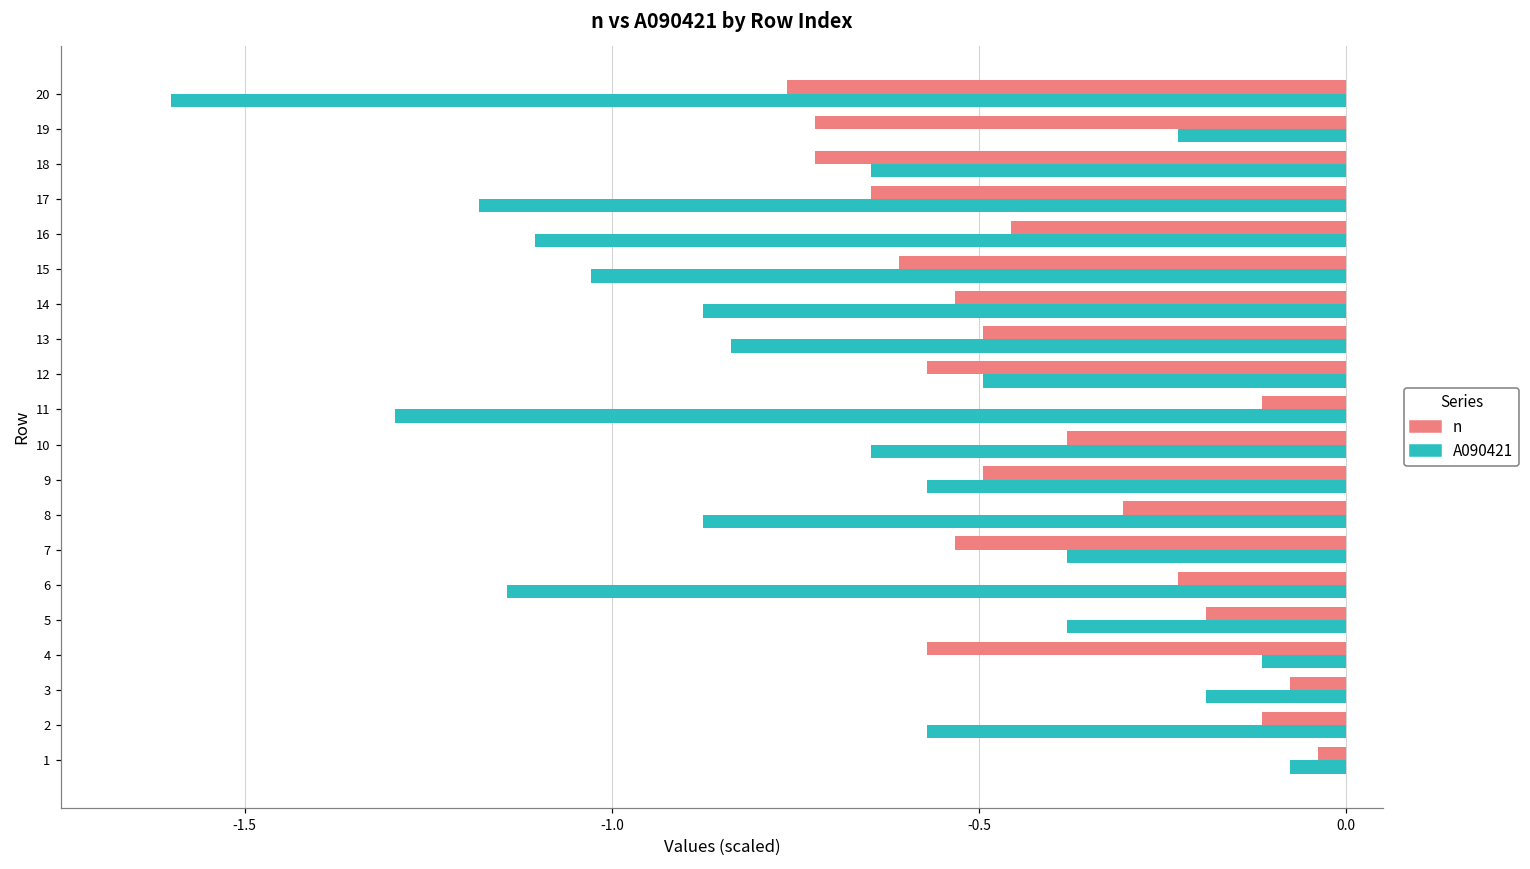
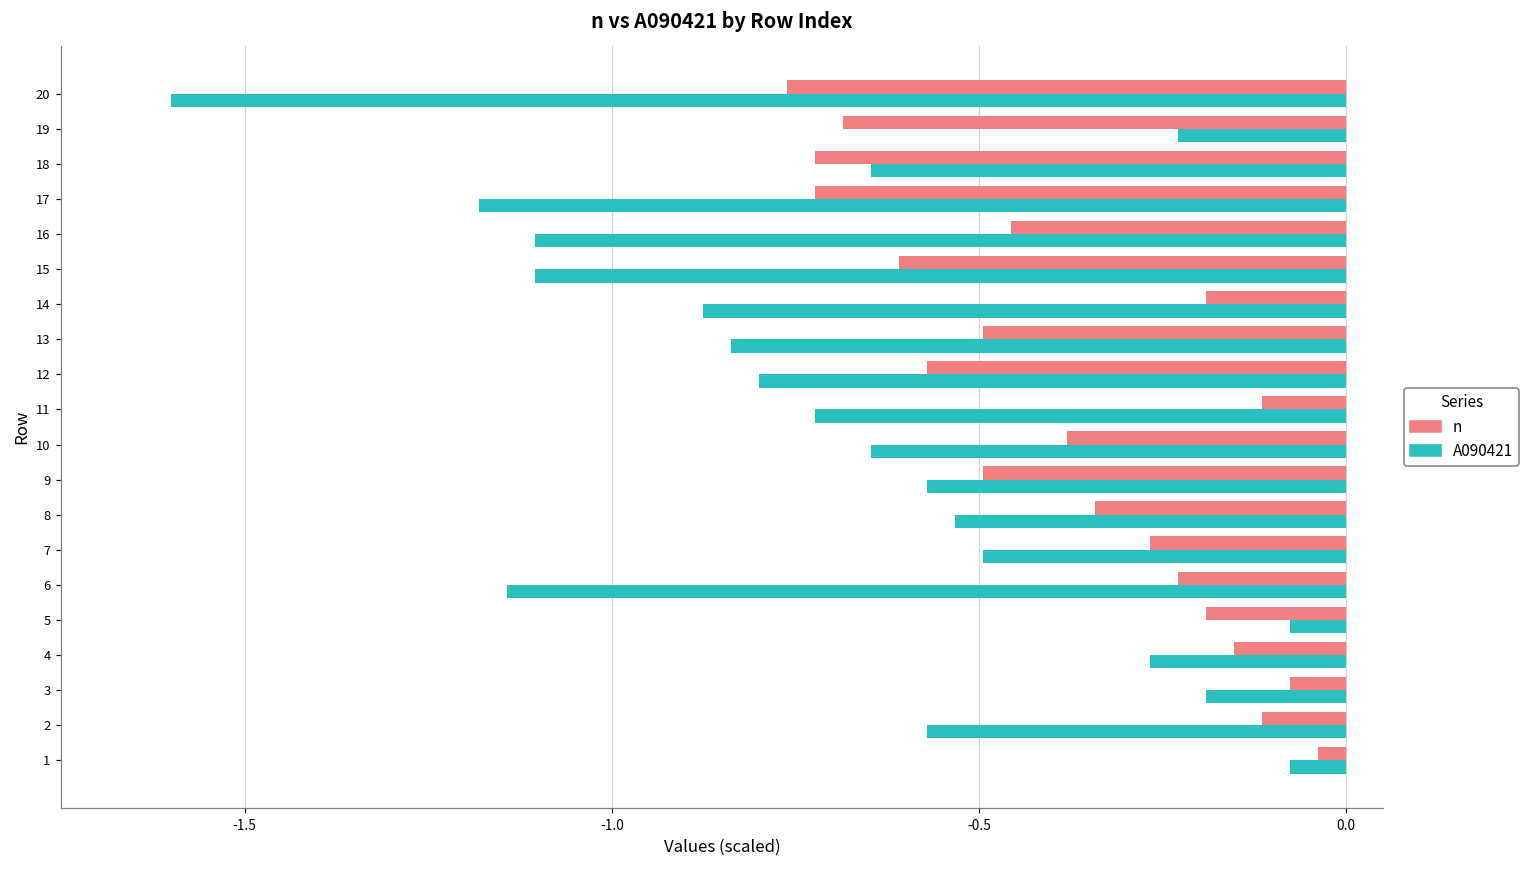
  {
    "n": {
      "20": -0.76,
-     "19": -0.72,
+     "19": -0.69,
      "18": -0.72,
-     "17": -0.65,
+     "17": -0.72,
      "16": -0.46,
      "15": -0.61,
-     "14": -0.53,
+     "14": -0.19,
      "13": -0.50,
      "12": -0.57,
      "11": -0.11,
      "10": -0.38,
      "9": -0.50,
-     "8": -0.30,
-     "7": -0.53,
+     "8": -0.34,
+     "7": -0.27,
      "6": -0.23,
      "5": -0.19,
-     "4": -0.57,
+     "4": -0.15,
      "3": -0.08,
      "2": -0.11,
      "1": -0.04
    },
    "A090421": {
      "20": -1.60,
      "19": -0.23,
      "18": -0.65,
      "17": -1.18,
      "16": -1.10,
-     "15": -1.03,
+     "15": -1.10,
      "14": -0.88,
      "13": -0.84,
-     "12": -0.50,
-     "11": -1.30,
+     "12": -0.80,
+     "11": -0.72,
      "10": -0.65,
      "9": -0.57,
-     "8": -0.88,
-     "7": -0.38,
+     "8": -0.53,
+     "7": -0.50,
      "6": -1.14,
-     "5": -0.38,
-     "4": -0.11,
+     "5": -0.08,
+     "4": -0.27,
      "3": -0.19,
      "2": -0.57,
      "1": -0.08
    }
  }
